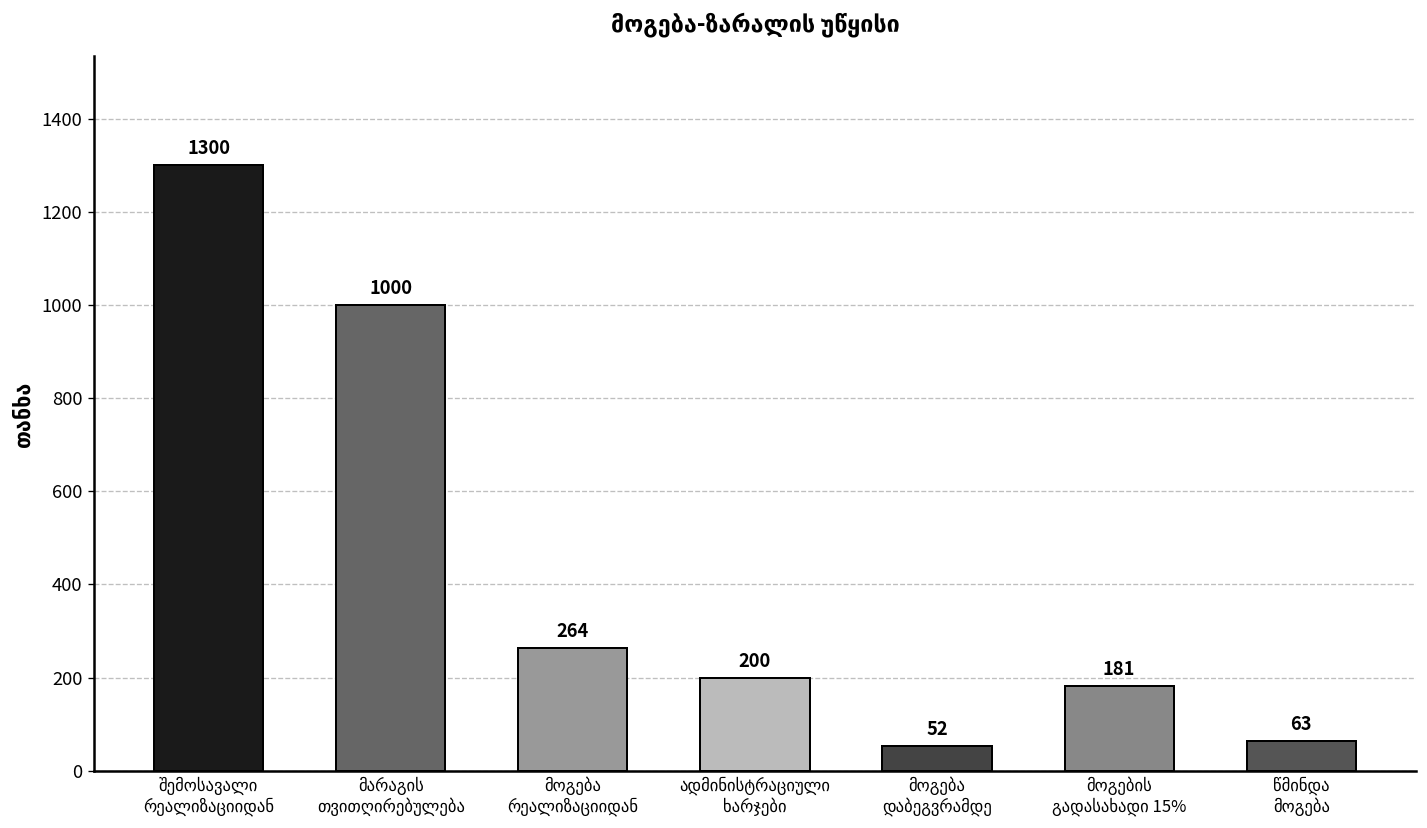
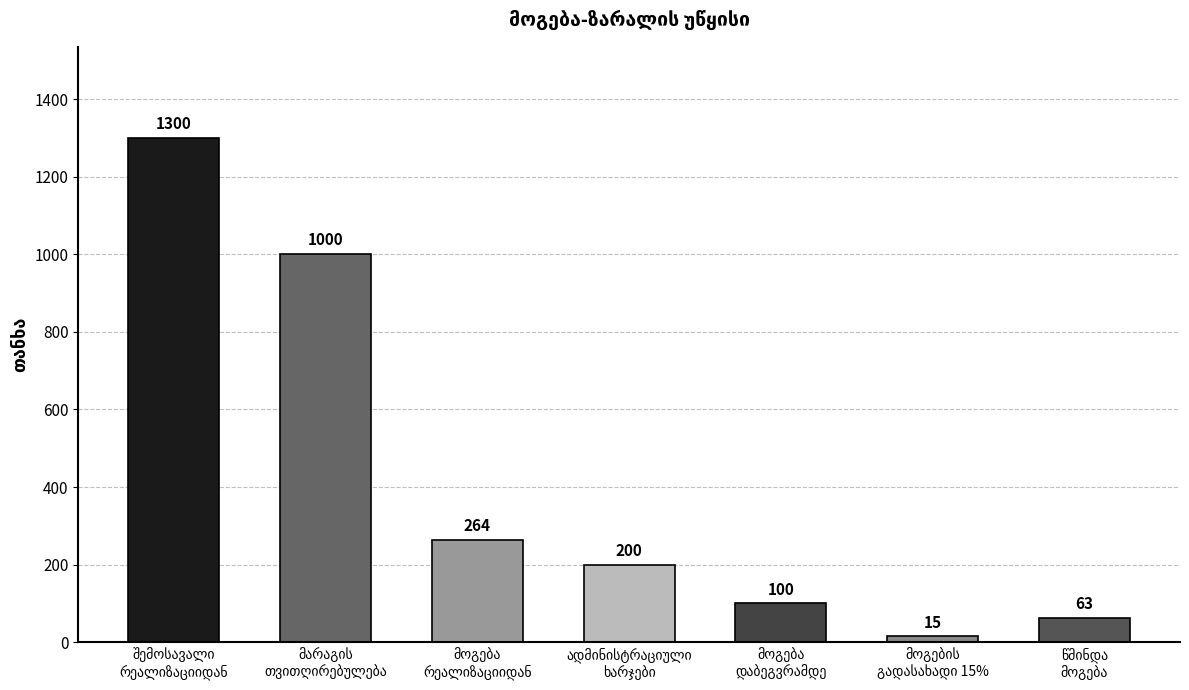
  {
    "შემოსავალი რეალიზაციიდან": 1300,
    "მარაგის თვითღირებულება": 1000,
    "მოგება რეალიზაციიდან": 264,
    "ადმინისტრაციული ხარჯები": 200,
-   "მოგება დაბეგვრამდე": 52,
-   "მოგების გადასახადი 15%": 181,
+   "მოგება დაბეგვრამდე": 100,
+   "მოგების გადასახადი 15%": 15,
    "წმინდა მოგება": 63
  }
